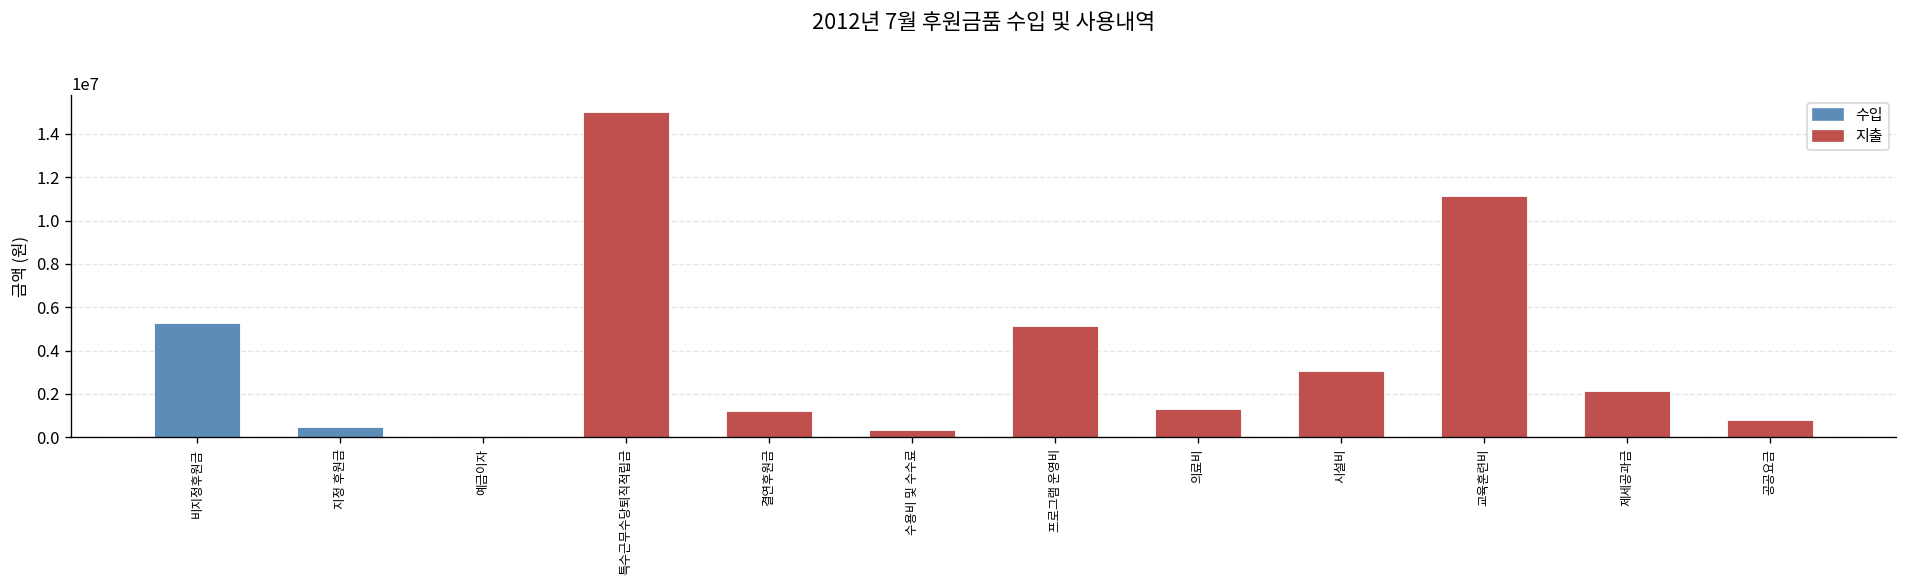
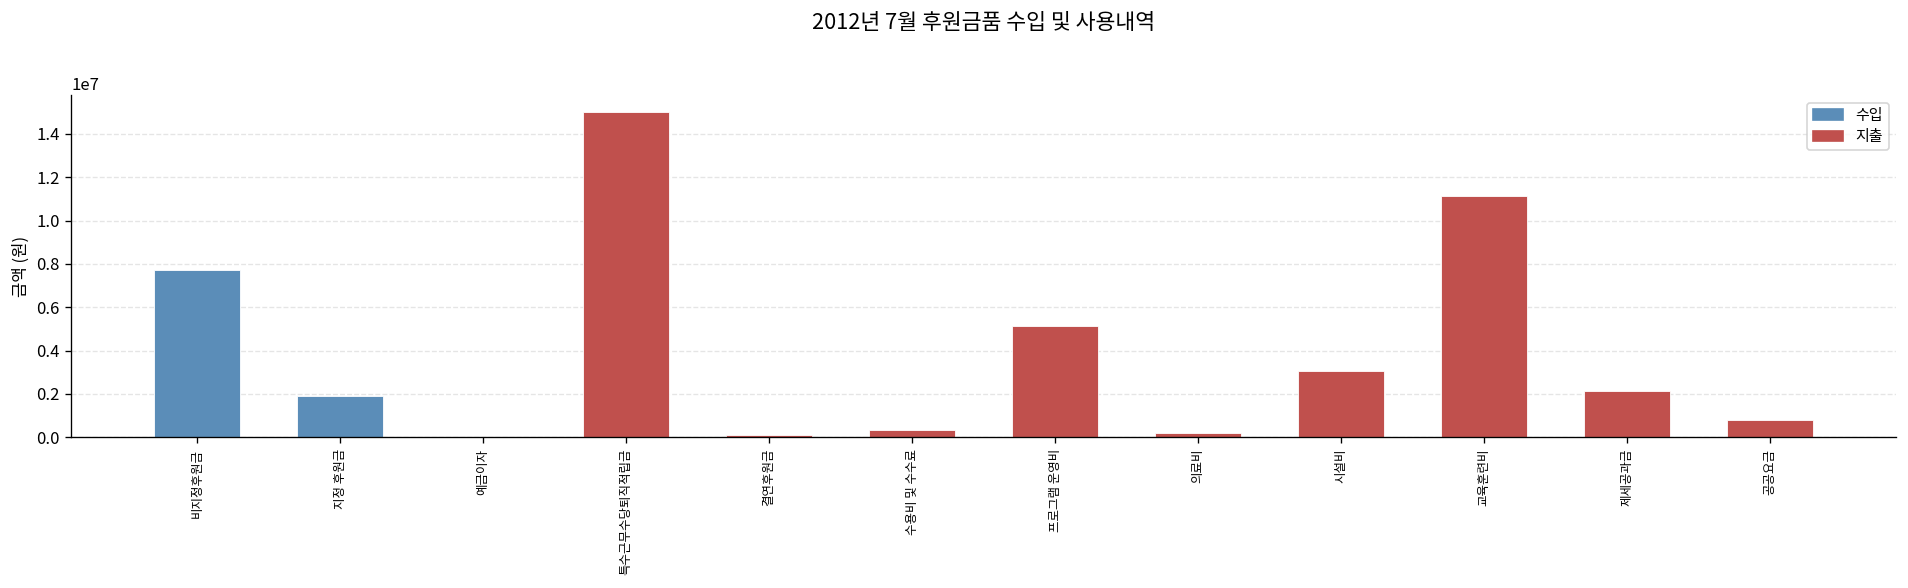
  {
-   "비지정후원금": 5300000,
-   "지정 후원금": 500000,
+   "비지정후원금": 7700000,
+   "지정 후원금": 1900000,
    "예금이자": 0,
    "특수근무수당퇴직적립금": 15000000,
-   "결연후원금": 1200000,
+   "결연후원금": 100000,
    "수용비 및 수수료": 300000,
    "프로그램 운영비": 5100000,
-   "의료비": 1300000,
+   "의료비": 200000,
    "시설비": 3000000,
    "교육훈련비": 11100000,
    "제세공과금": 2100000,
    "공공요금": 800000
  }
